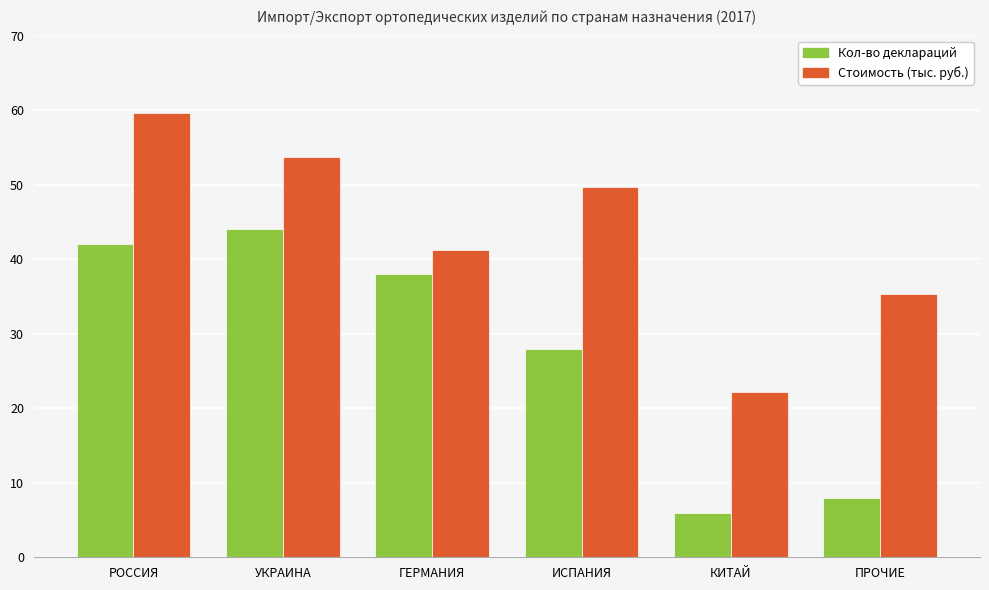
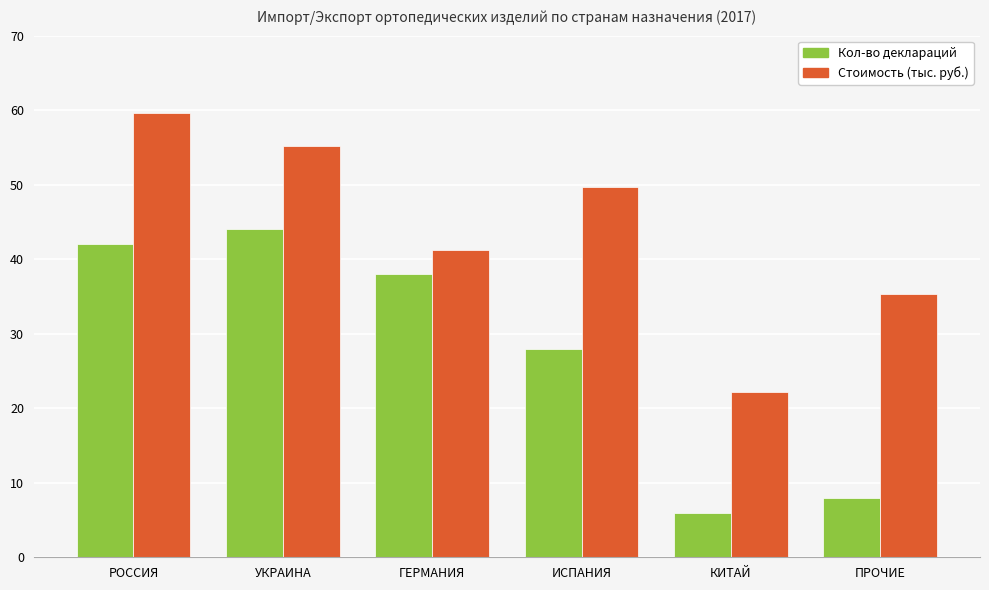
  {
    "Кол-во деклараций": {
      "РОССИЯ": 42,
      "УКРАИНА": 44,
      "ГЕРМАНИЯ": 38,
      "ИСПАНИЯ": 28,
      "КИТАЙ": 6,
      "ПРОЧИЕ": 8
    },
    "Стоимость (тыс. руб.)": {
      "РОССИЯ": 60,
-     "УКРАИНА": 54,
+     "УКРАИНА": 55,
      "ГЕРМАНИЯ": 41,
      "ИСПАНИЯ": 50,
      "КИТАЙ": 22,
      "ПРОЧИЕ": 35
    }
  }
